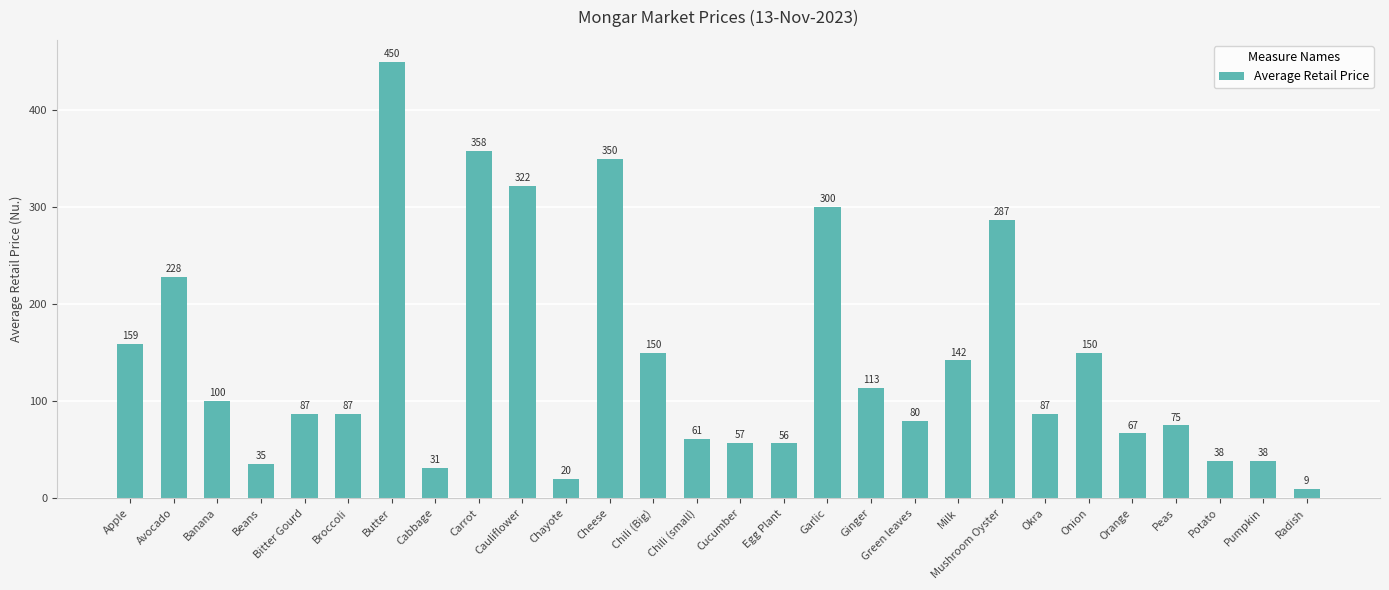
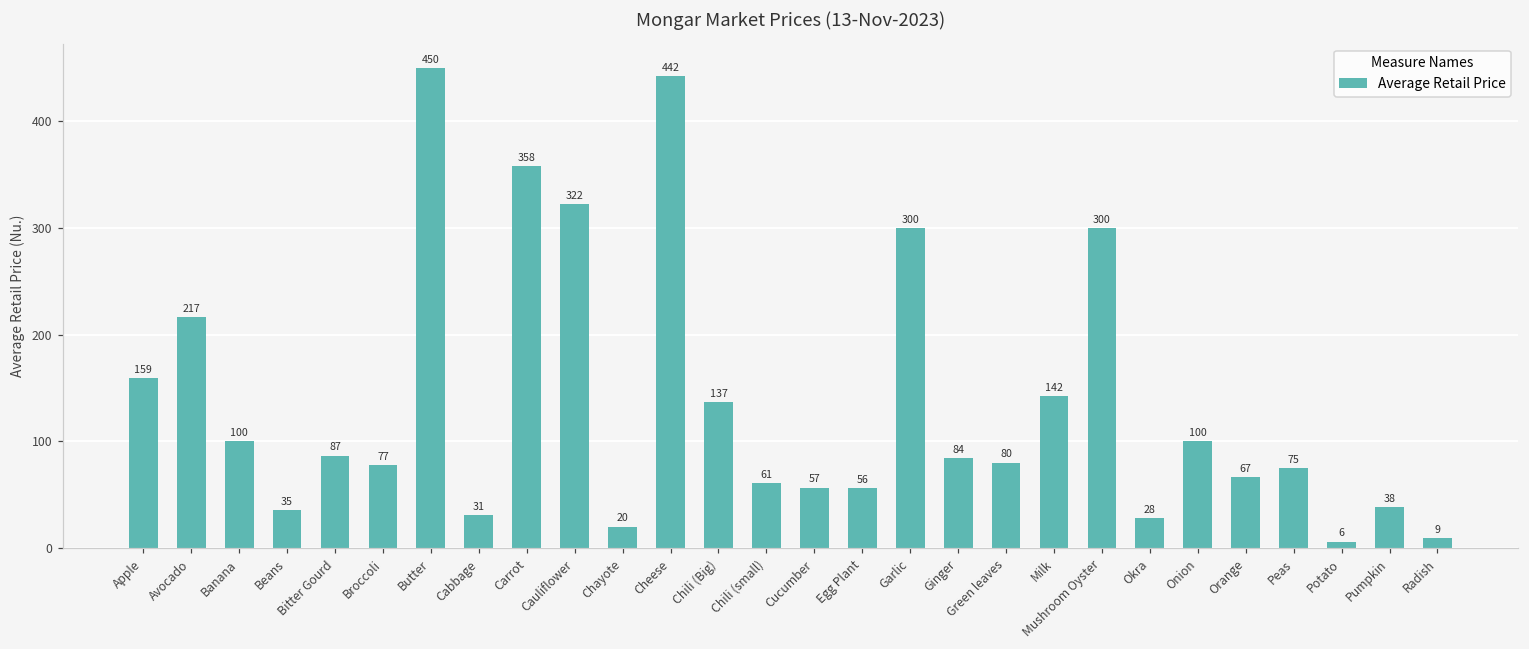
  {
    "Apple": 159,
-   "Avocado": 228,
+   "Avocado": 217,
    "Banana": 100,
    "Beans": 35,
    "Bitter Gourd": 87,
-   "Broccoli": 87,
+   "Broccoli": 77,
    "Butter": 450,
    "Cabbage": 31,
    "Carrot": 358,
    "Cauliflower": 322,
    "Chayote": 20,
-   "Cheese": 350,
-   "Chili (Big)": 150,
+   "Cheese": 442,
+   "Chili (Big)": 137,
    "Chili (small)": 61,
    "Cucumber": 57,
    "Egg Plant": 56,
    "Garlic": 300,
-   "Ginger": 113,
+   "Ginger": 84,
    "Green leaves": 80,
    "Milk": 142,
-   "Mushroom Oyster": 287,
-   "Okra": 87,
-   "Onion": 150,
+   "Mushroom Oyster": 300,
+   "Okra": 28,
+   "Onion": 100,
    "Orange": 67,
    "Peas": 75,
-   "Potato": 38,
+   "Potato": 6,
    "Pumpkin": 38,
    "Radish": 9
  }
